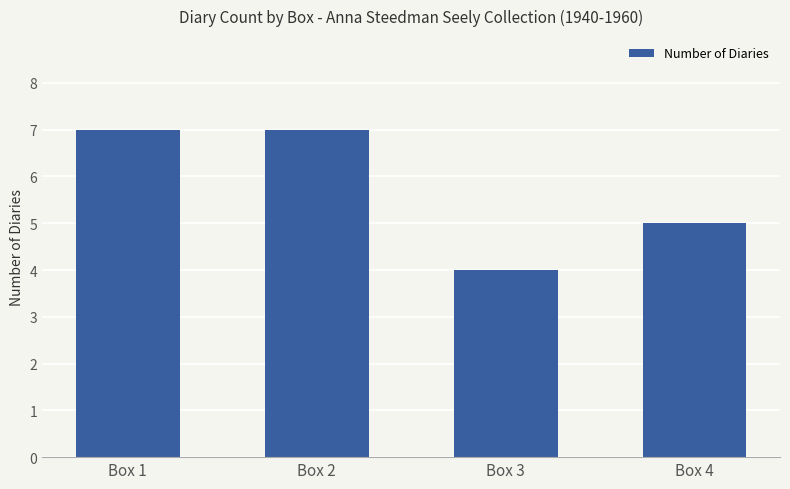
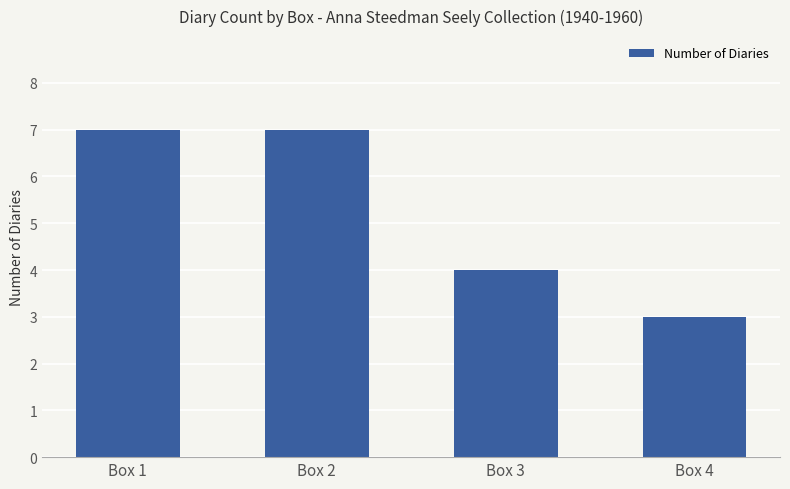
  {
    "Box 1": 7,
    "Box 2": 7,
    "Box 3": 4,
-   "Box 4": 5
+   "Box 4": 3
  }
